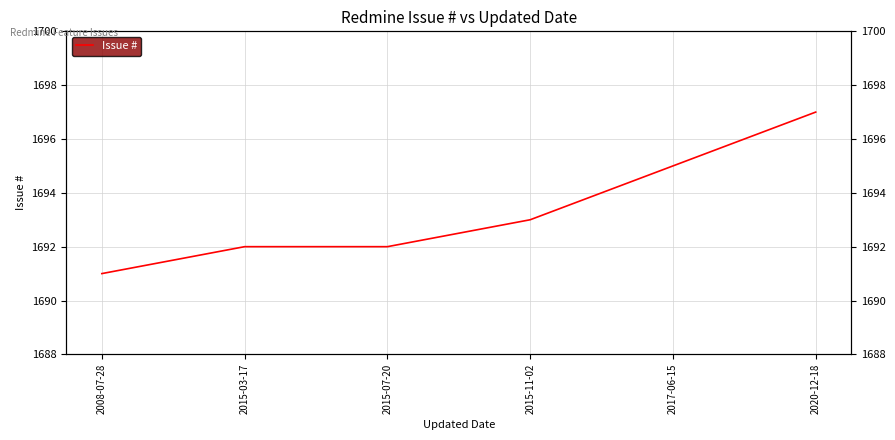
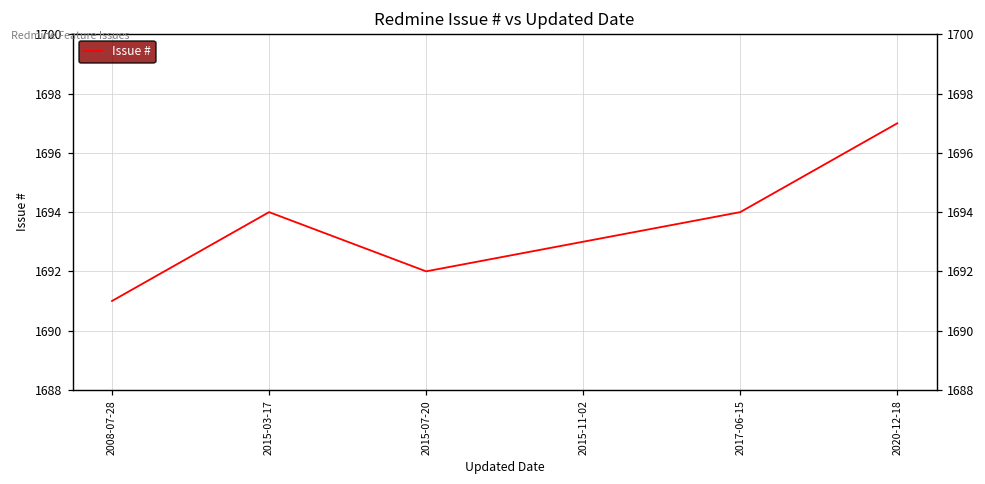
  {
    "2008-07-28": 1691,
-   "2015-03-17": 1692,
+   "2015-03-17": 1694,
    "2015-07-20": 1692,
    "2015-11-02": 1693,
-   "2017-06-15": 1695,
+   "2017-06-15": 1694,
    "2020-12-18": 1697
  }
